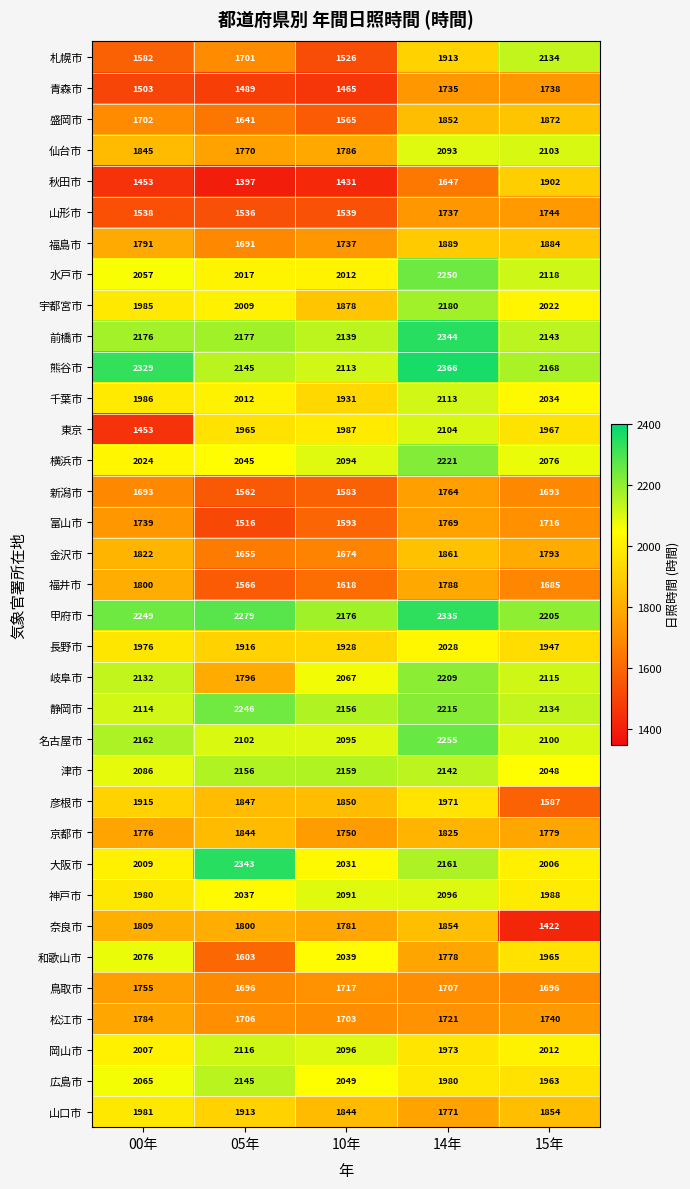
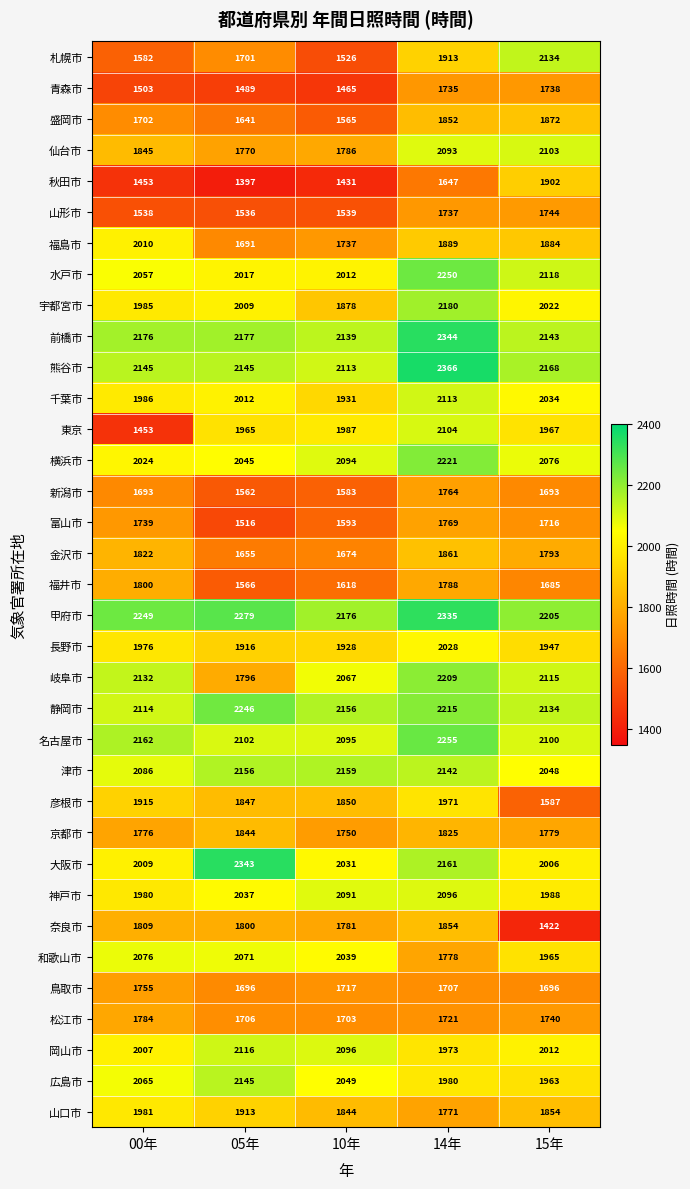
  {
    "札幌市": {
      "00年": 1582,
      "05年": 1701,
      "10年": 1526,
      "14年": 1913,
      "15年": 2134
    },
    "青森市": {
      "00年": 1503,
      "05年": 1489,
      "10年": 1465,
      "14年": 1735,
      "15年": 1738
    },
    "盛岡市": {
      "00年": 1702,
      "05年": 1641,
      "10年": 1565,
      "14年": 1852,
      "15年": 1872
    },
    "仙台市": {
      "00年": 1845,
      "05年": 1770,
      "10年": 1786,
      "14年": 2093,
      "15年": 2103
    },
    "秋田市": {
      "00年": 1453,
      "05年": 1397,
      "10年": 1431,
      "14年": 1647,
      "15年": 1902
    },
    "山形市": {
      "00年": 1538,
      "05年": 1536,
      "10年": 1539,
      "14年": 1737,
      "15年": 1744
    },
    "福島市": {
-     "00年": 1791,
+     "00年": 2010,
      "05年": 1691,
      "10年": 1737,
      "14年": 1889,
      "15年": 1884
    },
    "水戸市": {
      "00年": 2057,
      "05年": 2017,
      "10年": 2012,
      "14年": 2250,
      "15年": 2118
    },
    "宇都宮市": {
      "00年": 1985,
      "05年": 2009,
      "10年": 1878,
      "14年": 2180,
      "15年": 2022
    },
    "前橋市": {
      "00年": 2176,
      "05年": 2177,
      "10年": 2139,
      "14年": 2344,
      "15年": 2143
    },
    "熊谷市": {
-     "00年": 2329,
+     "00年": 2145,
      "05年": 2145,
      "10年": 2113,
      "14年": 2366,
      "15年": 2168
    },
    "千葉市": {
      "00年": 1986,
      "05年": 2012,
      "10年": 1931,
      "14年": 2113,
      "15年": 2034
    },
    "東京": {
      "00年": 1453,
      "05年": 1965,
      "10年": 1987,
      "14年": 2104,
      "15年": 1967
    },
    "横浜市": {
      "00年": 2024,
      "05年": 2045,
      "10年": 2094,
      "14年": 2221,
      "15年": 2076
    },
    "新潟市": {
      "00年": 1693,
      "05年": 1562,
      "10年": 1583,
      "14年": 1764,
      "15年": 1693
    },
    "富山市": {
      "00年": 1739,
      "05年": 1516,
      "10年": 1593,
      "14年": 1769,
      "15年": 1716
    },
    "金沢市": {
      "00年": 1822,
      "05年": 1655,
      "10年": 1674,
      "14年": 1861,
      "15年": 1793
    },
    "福井市": {
      "00年": 1800,
      "05年": 1566,
      "10年": 1618,
      "14年": 1788,
      "15年": 1685
    },
    "甲府市": {
      "00年": 2249,
      "05年": 2279,
      "10年": 2176,
      "14年": 2335,
      "15年": 2205
    },
    "長野市": {
      "00年": 1976,
      "05年": 1916,
      "10年": 1928,
      "14年": 2028,
      "15年": 1947
    },
    "岐阜市": {
      "00年": 2132,
      "05年": 1796,
      "10年": 2067,
      "14年": 2209,
      "15年": 2115
    },
    "静岡市": {
      "00年": 2114,
      "05年": 2246,
      "10年": 2156,
      "14年": 2215,
      "15年": 2134
    },
    "名古屋市": {
      "00年": 2162,
      "05年": 2102,
      "10年": 2095,
      "14年": 2255,
      "15年": 2100
    },
    "津市": {
      "00年": 2086,
      "05年": 2156,
      "10年": 2159,
      "14年": 2142,
      "15年": 2048
    },
    "彦根市": {
      "00年": 1915,
      "05年": 1847,
      "10年": 1850,
      "14年": 1971,
      "15年": 1587
    },
    "京都市": {
      "00年": 1776,
      "05年": 1844,
      "10年": 1750,
      "14年": 1825,
      "15年": 1779
    },
    "大阪市": {
      "00年": 2009,
      "05年": 2343,
      "10年": 2031,
      "14年": 2161,
      "15年": 2006
    },
    "神戸市": {
      "00年": 1980,
      "05年": 2037,
      "10年": 2091,
      "14年": 2096,
      "15年": 1988
    },
    "奈良市": {
      "00年": 1809,
      "05年": 1800,
      "10年": 1781,
      "14年": 1854,
      "15年": 1422
    },
    "和歌山市": {
      "00年": 2076,
-     "05年": 1603,
+     "05年": 2071,
      "10年": 2039,
      "14年": 1778,
      "15年": 1965
    },
    "鳥取市": {
      "00年": 1755,
      "05年": 1696,
      "10年": 1717,
      "14年": 1707,
      "15年": 1696
    },
    "松江市": {
      "00年": 1784,
      "05年": 1706,
      "10年": 1703,
      "14年": 1721,
      "15年": 1740
    },
    "岡山市": {
      "00年": 2007,
      "05年": 2116,
      "10年": 2096,
      "14年": 1973,
      "15年": 2012
    },
    "広島市": {
      "00年": 2065,
      "05年": 2145,
      "10年": 2049,
      "14年": 1980,
      "15年": 1963
    },
    "山口市": {
      "00年": 1981,
      "05年": 1913,
      "10年": 1844,
      "14年": 1771,
      "15年": 1854
    }
  }
